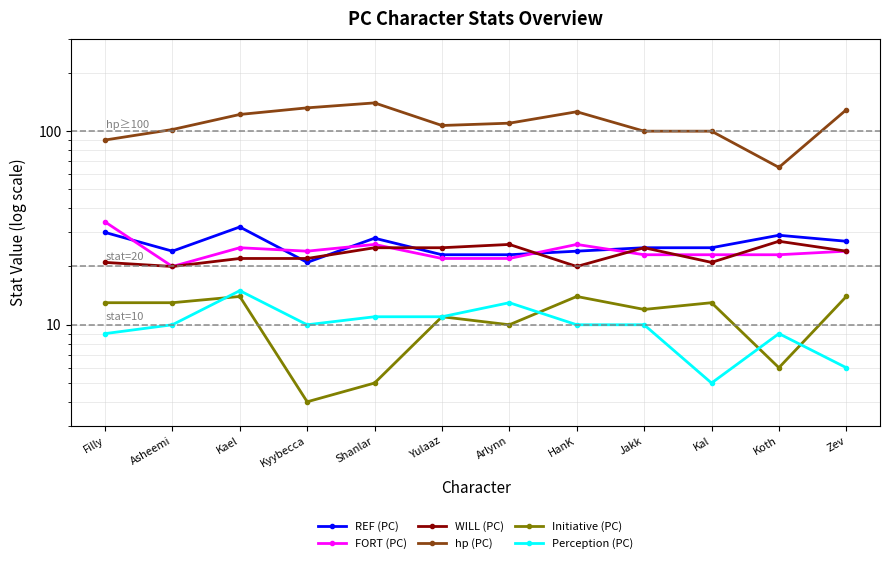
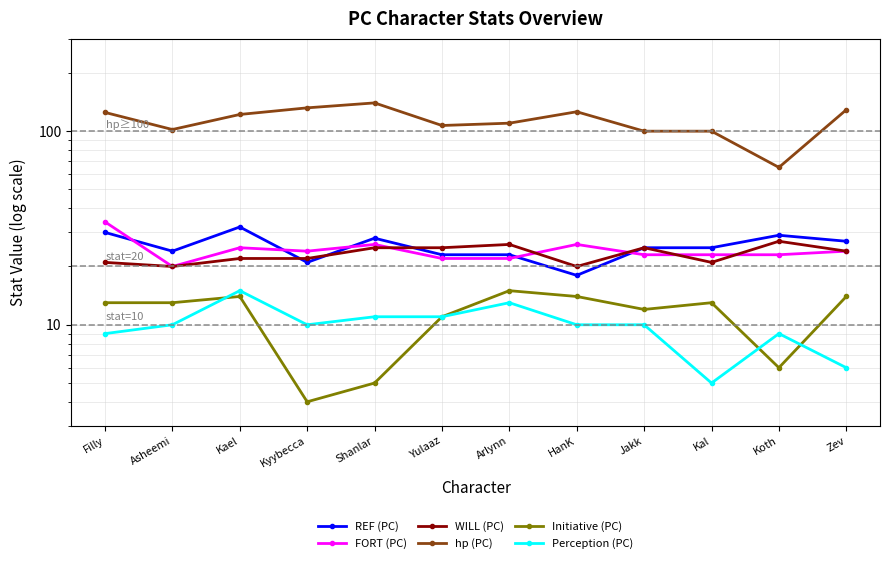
  {
    "REF (PC)": {
      "Filly": 30,
      "Asheemi": 24,
      "Kael": 32,
      "Kyybecca": 21,
      "Shanlar": 28,
      "Yulaaz": 23,
      "Arlynn": 23,
-     "HanK": 24,
+     "HanK": 18,
      "Kal": 25,
      "Koth": 29,
      "Zev": 27
    },
    "FORT (PC)": {
      "Filly": 34,
      "Kael": 25,
      "Kyybecca": 24,
      "Shanlar": 26,
      "Yulaaz": 22,
      "Arlynn": 22,
      "HanK": 26,
      "Jakk": 23,
      "Kal": 23,
      "Koth": 23
    },
    "WILL (PC)": {
      "Kael": 22,
      "Kyybecca": 22,
      "Shanlar": 25,
      "Yulaaz": 25,
      "Arlynn": 26,
      "HanK": 20,
      "Kal": 21,
      "Koth": 27
    },
    "hp (PC)": {
-     "Filly": 90,
+     "Filly": 130,
      "Asheemi": 100,
      "Kael": 120,
      "Kyybecca": 130,
      "Shanlar": 140,
      "Yulaaz": 110,
      "Arlynn": 110,
      "HanK": 130,
      "Jakk": 100,
      "Kal": 100,
      "Koth": 65,
      "Zev": 130
    },
    "Initiative (PC)": {
      "Asheemi": 13,
      "Kael": 14,
      "Kyybecca": 4,
      "Shanlar": 5,
-     "Arlynn": 10,
+     "Arlynn": 15,
      "HanK": 14,
      "Jakk": 12,
      "Kal": 13,
      "Koth": 6,
      "Zev": 14
    },
    "Perception (PC)": {
      "Filly": 9,
      "Asheemi": 10,
      "Kael": 15,
      "Kyybecca": 10,
      "Shanlar": 11,
      "Arlynn": 13,
      "HanK": 10,
      "Jakk": 10,
      "Kal": 5,
      "Koth": 9,
      "Zev": 6
    }
  }
